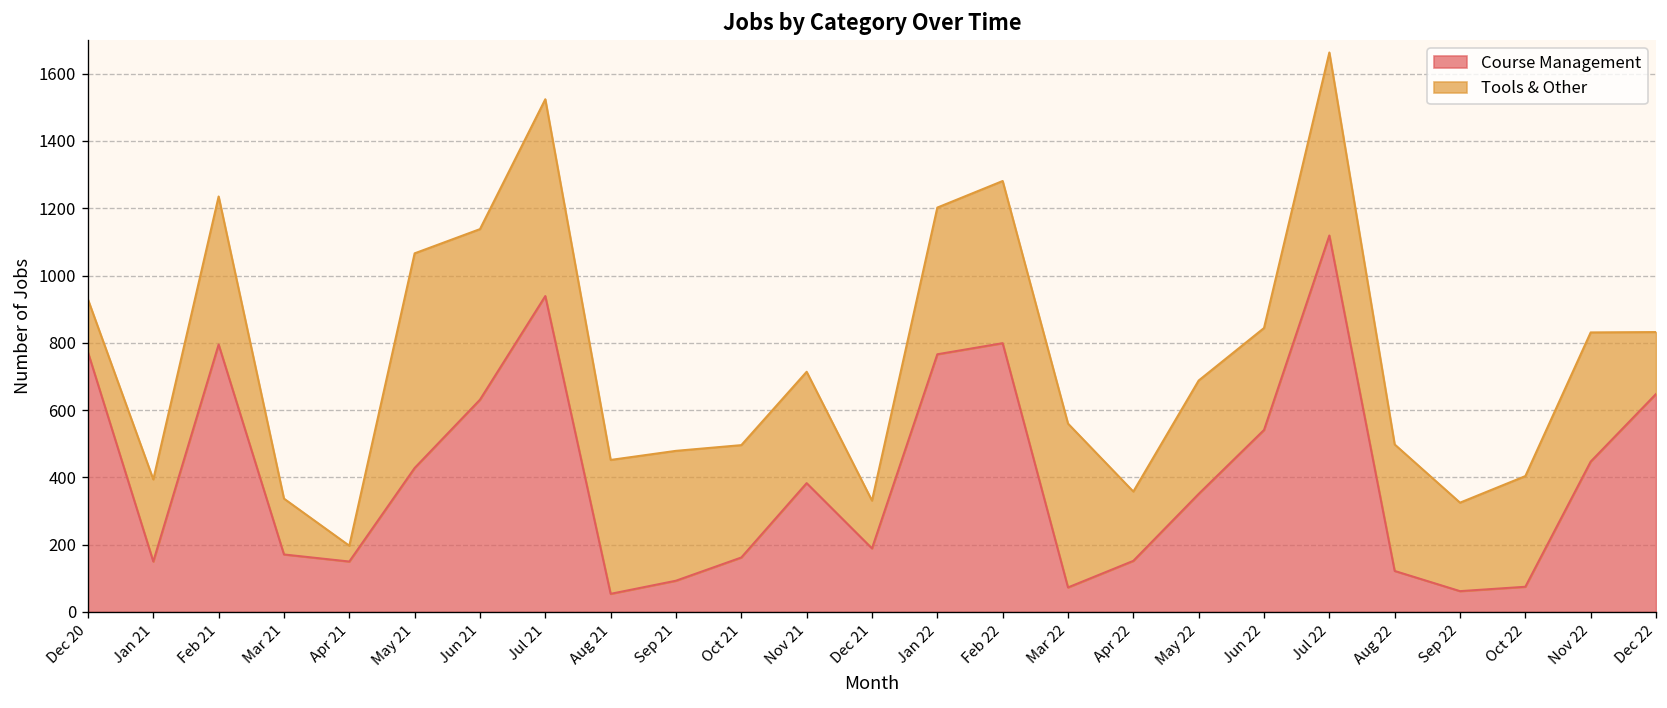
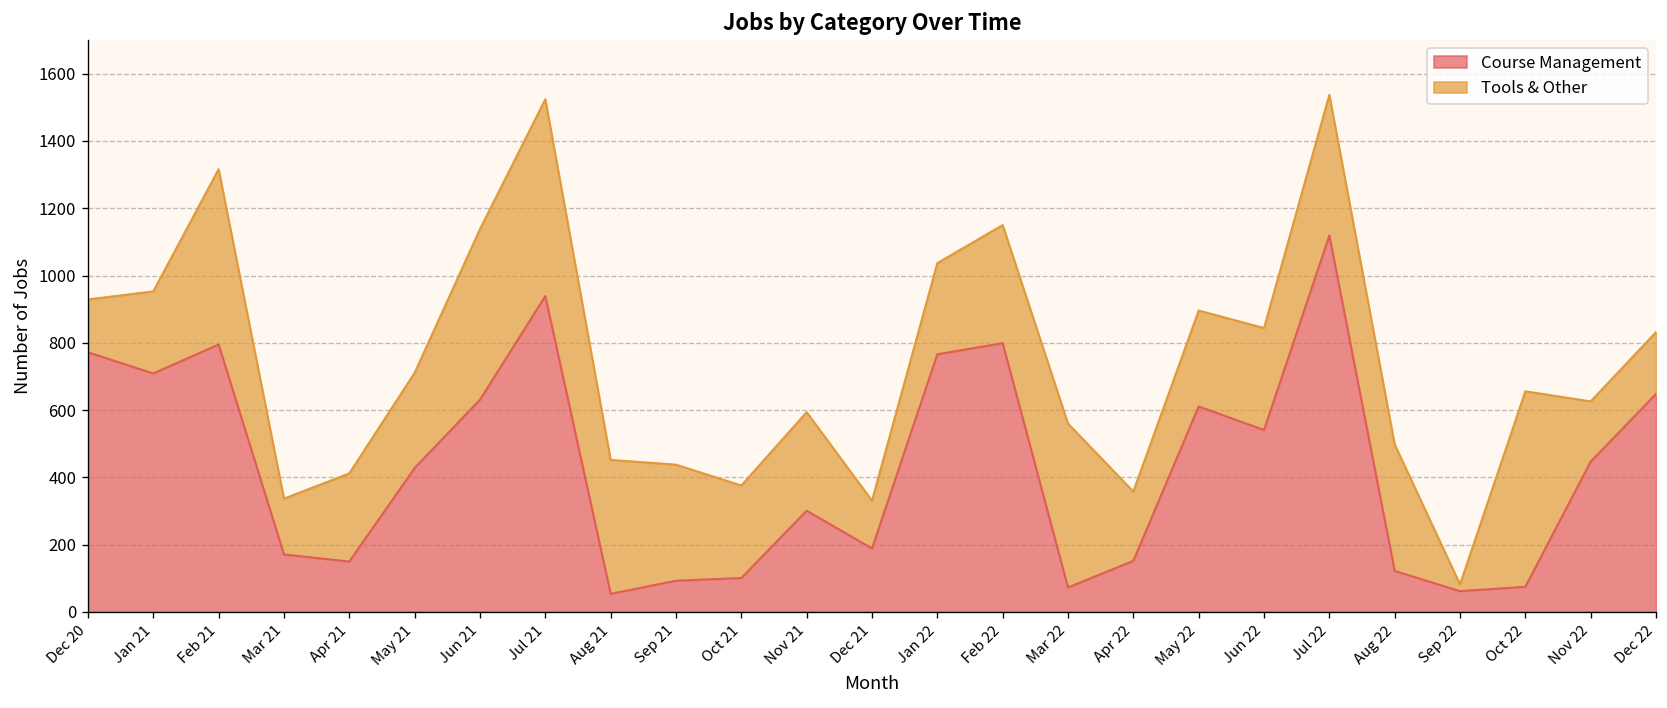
  {
    "Course Management": {
      "Dec 20": 770,
-     "Jan 21": 150,
+     "Jan 21": 710,
      "Feb 21": 800,
      "Mar 21": 170,
      "Apr 21": 150,
      "May 21": 430,
      "Jun 21": 630,
      "Jul 21": 940,
      "Aug 21": 50,
      "Sep 21": 90,
-     "Oct 21": 160,
-     "Nov 21": 380,
+     "Oct 21": 100,
+     "Nov 21": 300,
      "Dec 21": 190,
      "Jan 22": 770,
      "Feb 22": 800,
      "Mar 22": 70,
      "Apr 22": 150,
-     "May 22": 350,
+     "May 22": 610,
      "Jun 22": 540,
      "Jul 22": 1120,
      "Aug 22": 120,
      "Sep 22": 60,
      "Oct 22": 80,
      "Nov 22": 450,
      "Dec 22": 650
    },
    "Tools & Other": {
      "Dec 20": 160,
      "Jan 21": 240,
-     "Feb 21": 440,
+     "Feb 21": 520,
      "Mar 21": 170,
-     "Apr 21": 50,
-     "May 21": 640,
+     "Apr 21": 260,
+     "May 21": 280,
      "Jun 21": 510,
      "Jul 21": 590,
      "Aug 21": 400,
-     "Sep 21": 390,
-     "Oct 21": 330,
-     "Nov 21": 330,
+     "Sep 21": 350,
+     "Oct 21": 280,
+     "Nov 21": 290,
      "Dec 21": 140,
-     "Jan 22": 440,
-     "Feb 22": 480,
+     "Jan 22": 270,
+     "Feb 22": 350,
      "Mar 22": 490,
      "Apr 22": 210,
-     "May 22": 340,
+     "May 22": 290,
      "Jun 22": 300,
-     "Jul 22": 540,
+     "Jul 22": 420,
      "Aug 22": 380,
-     "Sep 22": 260,
-     "Oct 22": 330,
-     "Nov 22": 380,
+     "Sep 22": 20,
+     "Oct 22": 580,
+     "Nov 22": 180,
      "Dec 22": 180
    }
  }
